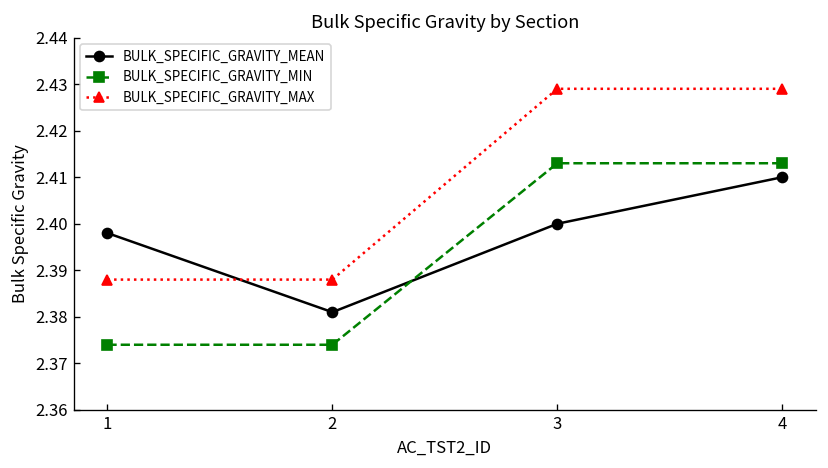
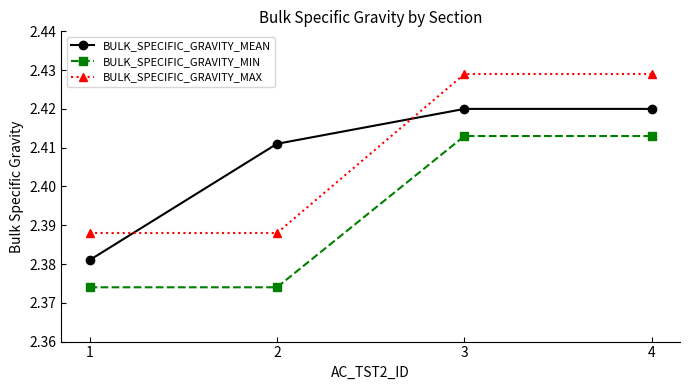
  {
    "BULK_SPECIFIC_GRAVITY_MEAN": {
-     "1": 2.398,
-     "2": 2.381,
-     "3": 2.40,
-     "4": 2.41
+     "1": 2.381,
+     "2": 2.411,
+     "3": 2.42,
+     "4": 2.42
    },
    "BULK_SPECIFIC_GRAVITY_MIN": {
      "1": 2.374,
      "2": 2.374,
      "3": 2.413,
      "4": 2.413
    },
    "BULK_SPECIFIC_GRAVITY_MAX": {
      "1": 2.388,
      "2": 2.388,
      "3": 2.429,
      "4": 2.429
    }
  }
